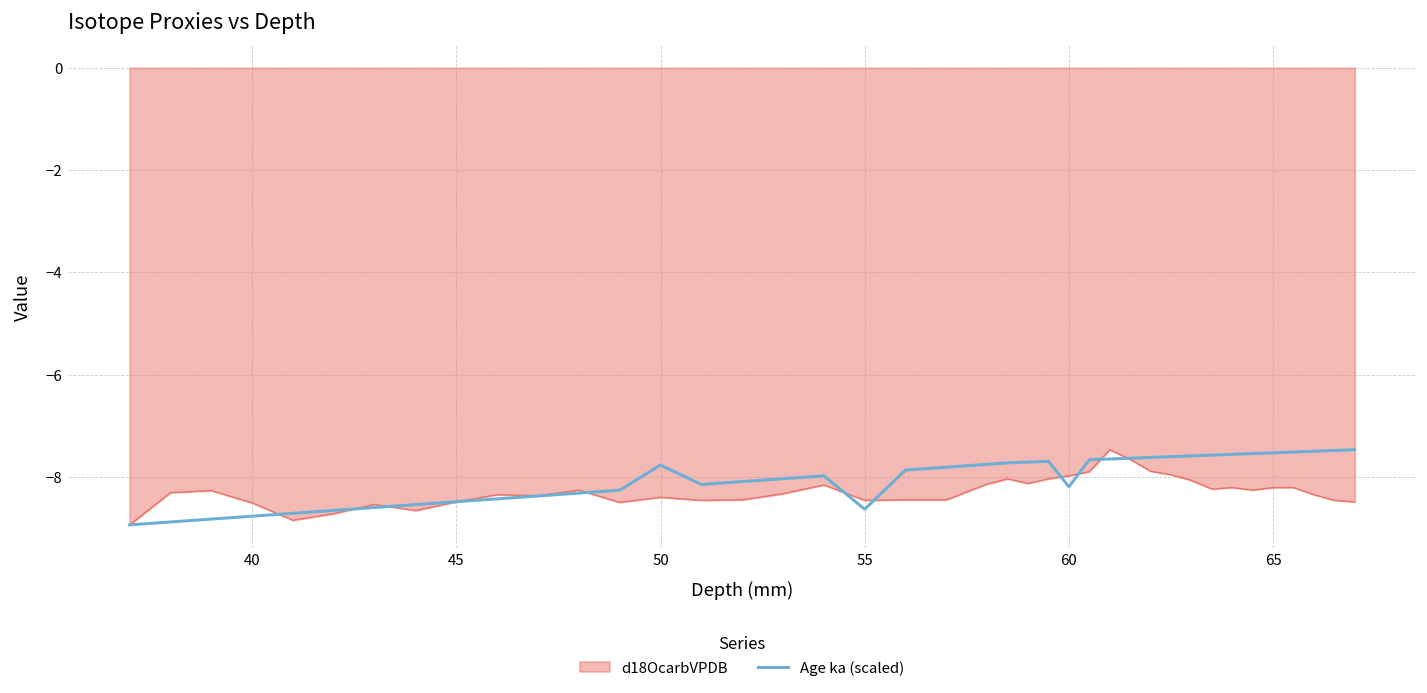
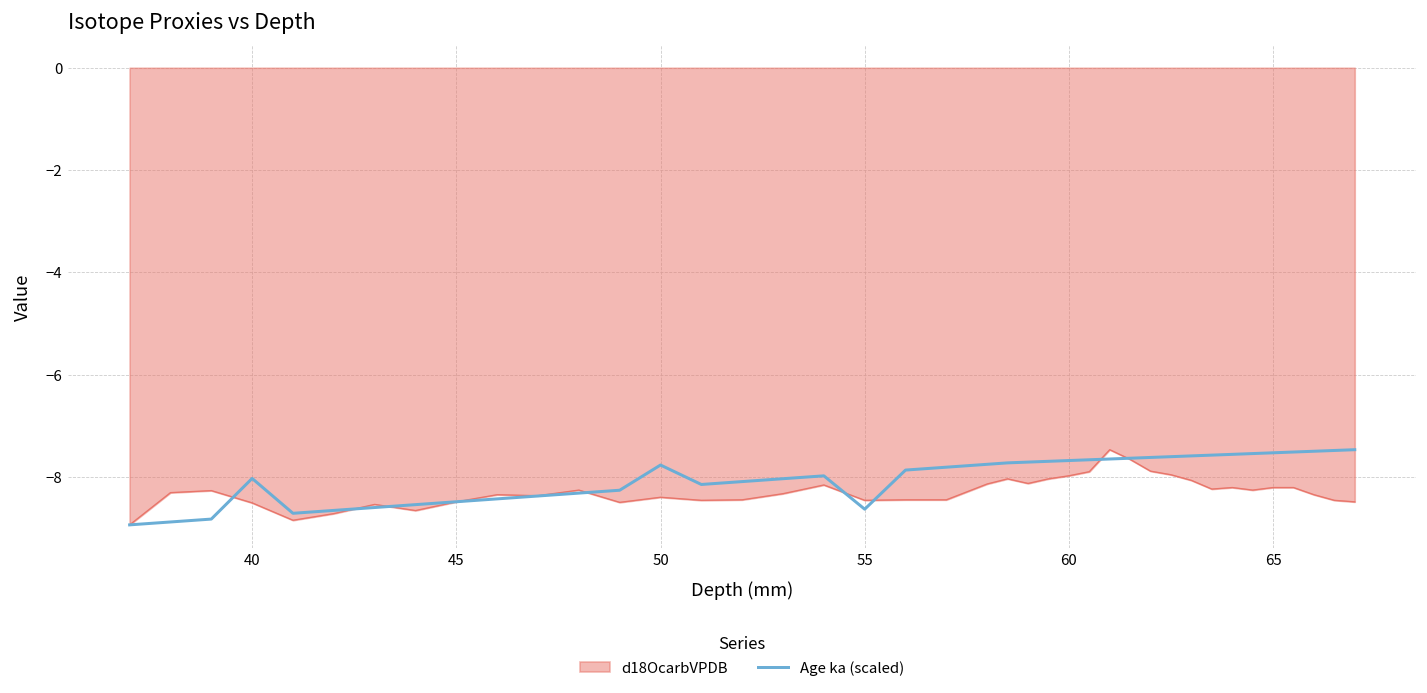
  {
    "Age ka (scaled)": {
-     "40": -8.8,
+     "40": -8.0,
      "50": -7.8,
      "55": -8.6,
-     "60": -8.2,
+     "60": -7.7,
      "65": -7.5
    }
  }
